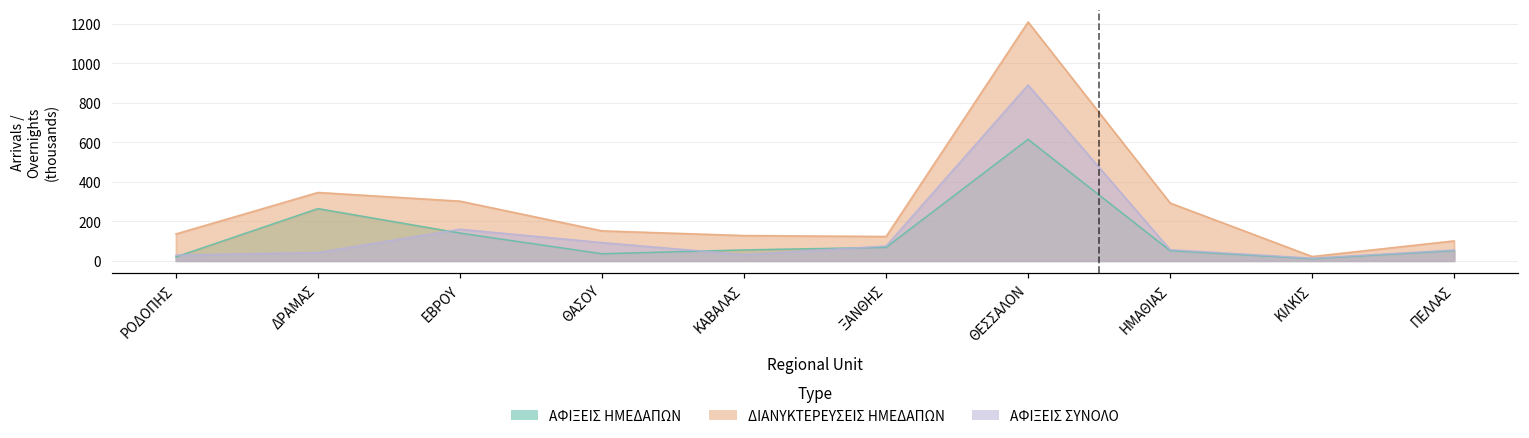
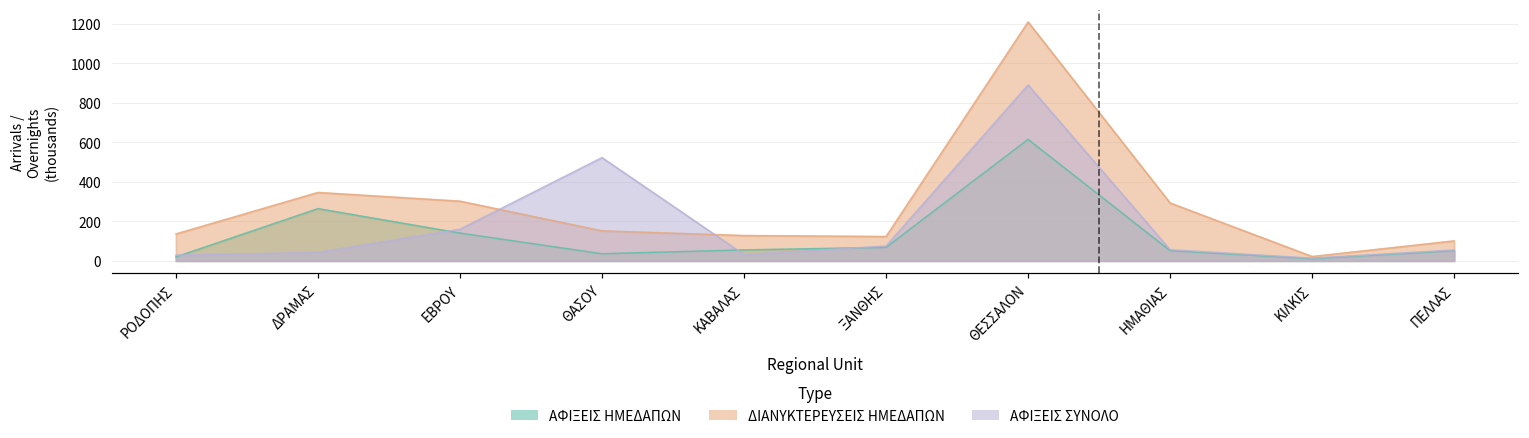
  {
    "ΑΦΙΞΕΙΣ ΗΜΕΔΑΠΩΝ": {
      "ΔΡΑΜΑΣ": 260,
      "ΕΒΡΟΥ": 140,
      "ΘΑΣΟΥ": 40,
      "ΚΑΒΑΛΑΣ": 60,
      "ΘΕΣΣΑΛΟΝ": 620
    },
    "ΔΙΑΝΥΚΤΕΡΕΥΣΕΙΣ ΗΜΕΔΑΠΩΝ": {
      "ΡΟΔΟΠΗΣ": 140,
      "ΔΡΑΜΑΣ": 350,
      "ΕΒΡΟΥ": 300,
      "ΘΑΣΟΥ": 150,
      "ΚΑΒΑΛΑΣ": 130,
      "ΞΑΝΘΗΣ": 120,
      "ΘΕΣΣΑΛΟΝ": 1210,
      "ΗΜΑΘΙΑΣ": 290,
      "ΠΕΛΛΑΣ": 100
    },
    "ΑΦΙΞΕΙΣ ΣΥΝΟΛΟ": {
      "ΔΡΑΜΑΣ": 40,
      "ΕΒΡΟΥ": 160,
-     "ΘΑΣΟΥ": 90,
+     "ΘΑΣΟΥ": 520,
      "ΚΑΒΑΛΑΣ": 30,
      "ΘΕΣΣΑΛΟΝ": 890
    }
  }
